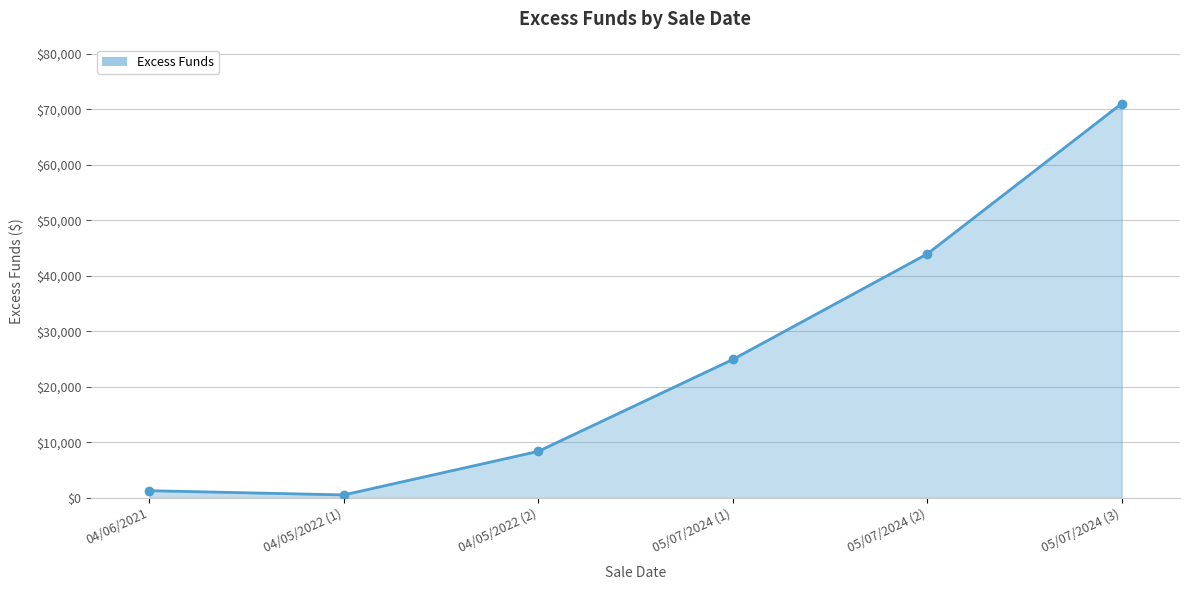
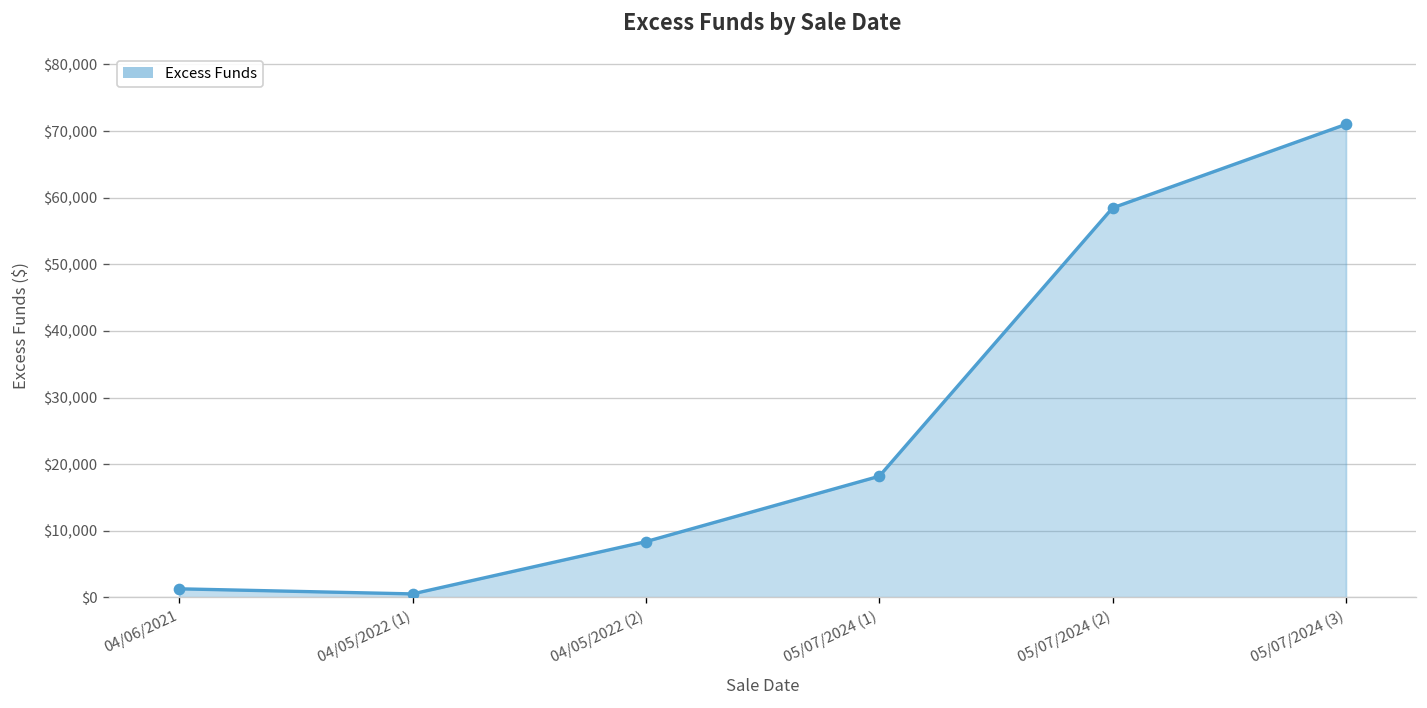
  {
    "04/06/2021": "$1,000",
    "04/05/2022 (1)": "$1,000",
    "04/05/2022 (2)": "$8,000",
-   "05/07/2024 (1)": "$25,000",
-   "05/07/2024 (2)": "$44,000",
+   "05/07/2024 (1)": "$18,000",
+   "05/07/2024 (2)": "$58,000",
    "05/07/2024 (3)": "$71,000"
  }
